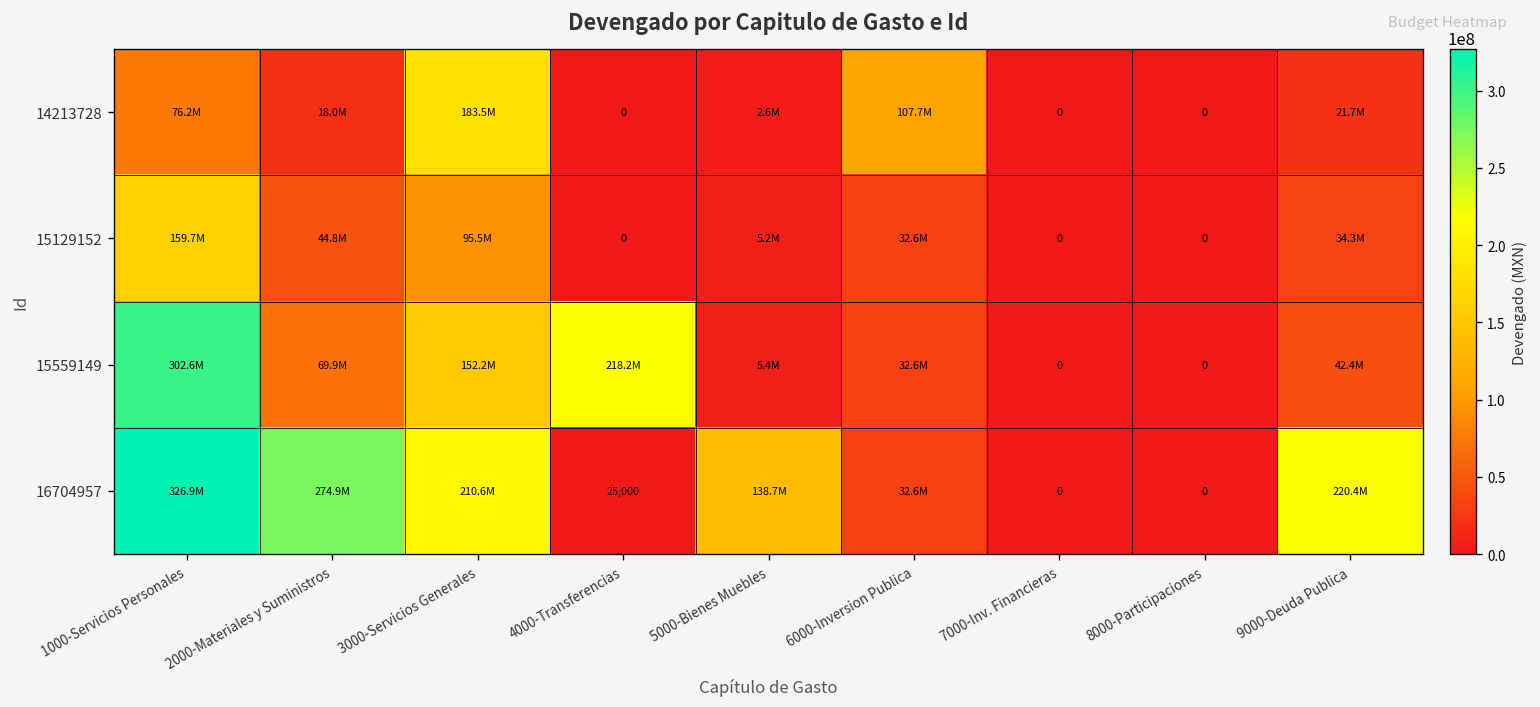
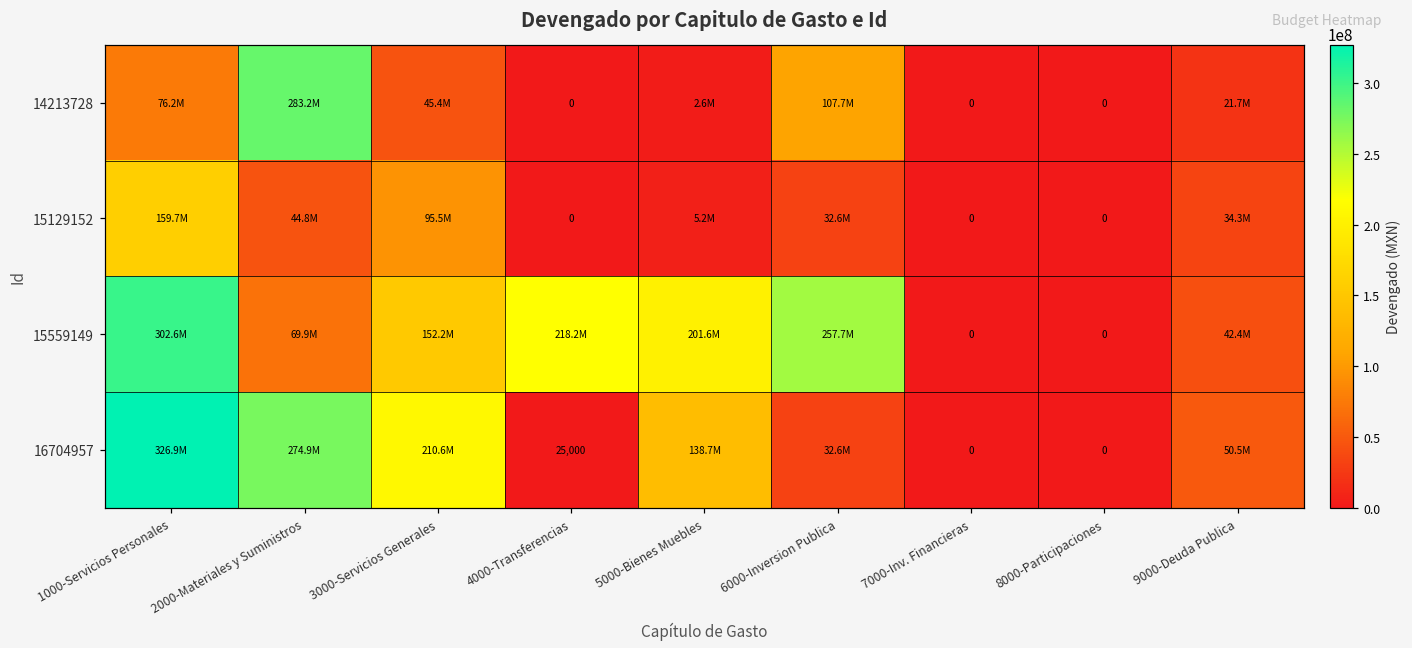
  {
    "14213728": {
      "1000-Servicios Personales": "76.2M",
-     "2000-Materiales y Suministros": "18.0M",
-     "3000-Servicios Generales": "183.5M",
+     "2000-Materiales y Suministros": "283.2M",
+     "3000-Servicios Generales": "45.4M",
      "4000-Transferencias": "0",
      "5000-Bienes Muebles": "2.6M",
      "6000-Inversion Publica": "107.7M",
      "7000-Inv. Financieras": "0",
      "8000-Participaciones": "0",
      "9000-Deuda Publica": "21.7M"
    },
    "15129152": {
      "1000-Servicios Personales": "159.7M",
      "2000-Materiales y Suministros": "44.8M",
      "3000-Servicios Generales": "95.5M",
      "4000-Transferencias": "0",
      "5000-Bienes Muebles": "5.2M",
      "6000-Inversion Publica": "32.6M",
      "7000-Inv. Financieras": "0",
      "8000-Participaciones": "0",
      "9000-Deuda Publica": "34.3M"
    },
    "15559149": {
      "1000-Servicios Personales": "302.6M",
      "2000-Materiales y Suministros": "69.9M",
      "3000-Servicios Generales": "152.2M",
      "4000-Transferencias": "218.2M",
-     "5000-Bienes Muebles": "5.4M",
-     "6000-Inversion Publica": "32.6M",
+     "5000-Bienes Muebles": "201.6M",
+     "6000-Inversion Publica": "257.7M",
      "7000-Inv. Financieras": "0",
      "8000-Participaciones": "0",
      "9000-Deuda Publica": "42.4M"
    },
    "16704957": {
      "1000-Servicios Personales": "326.9M",
      "2000-Materiales y Suministros": "274.9M",
      "3000-Servicios Generales": "210.6M",
      "4000-Transferencias": "25,000",
      "5000-Bienes Muebles": "138.7M",
      "6000-Inversion Publica": "32.6M",
      "7000-Inv. Financieras": "0",
      "8000-Participaciones": "0",
-     "9000-Deuda Publica": "220.4M"
+     "9000-Deuda Publica": "50.5M"
    }
  }
